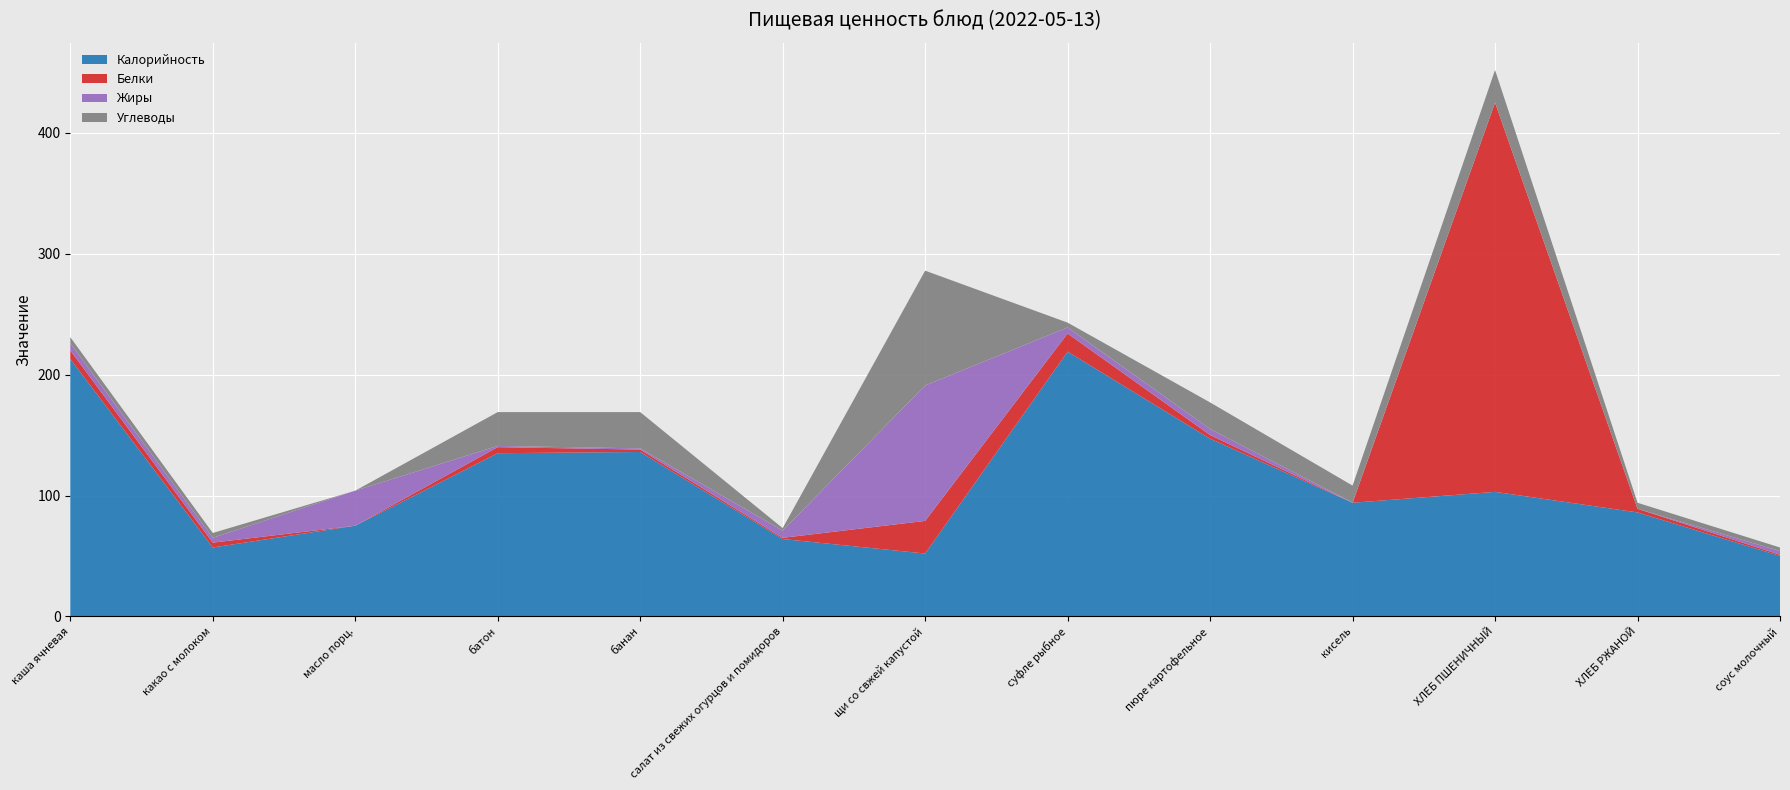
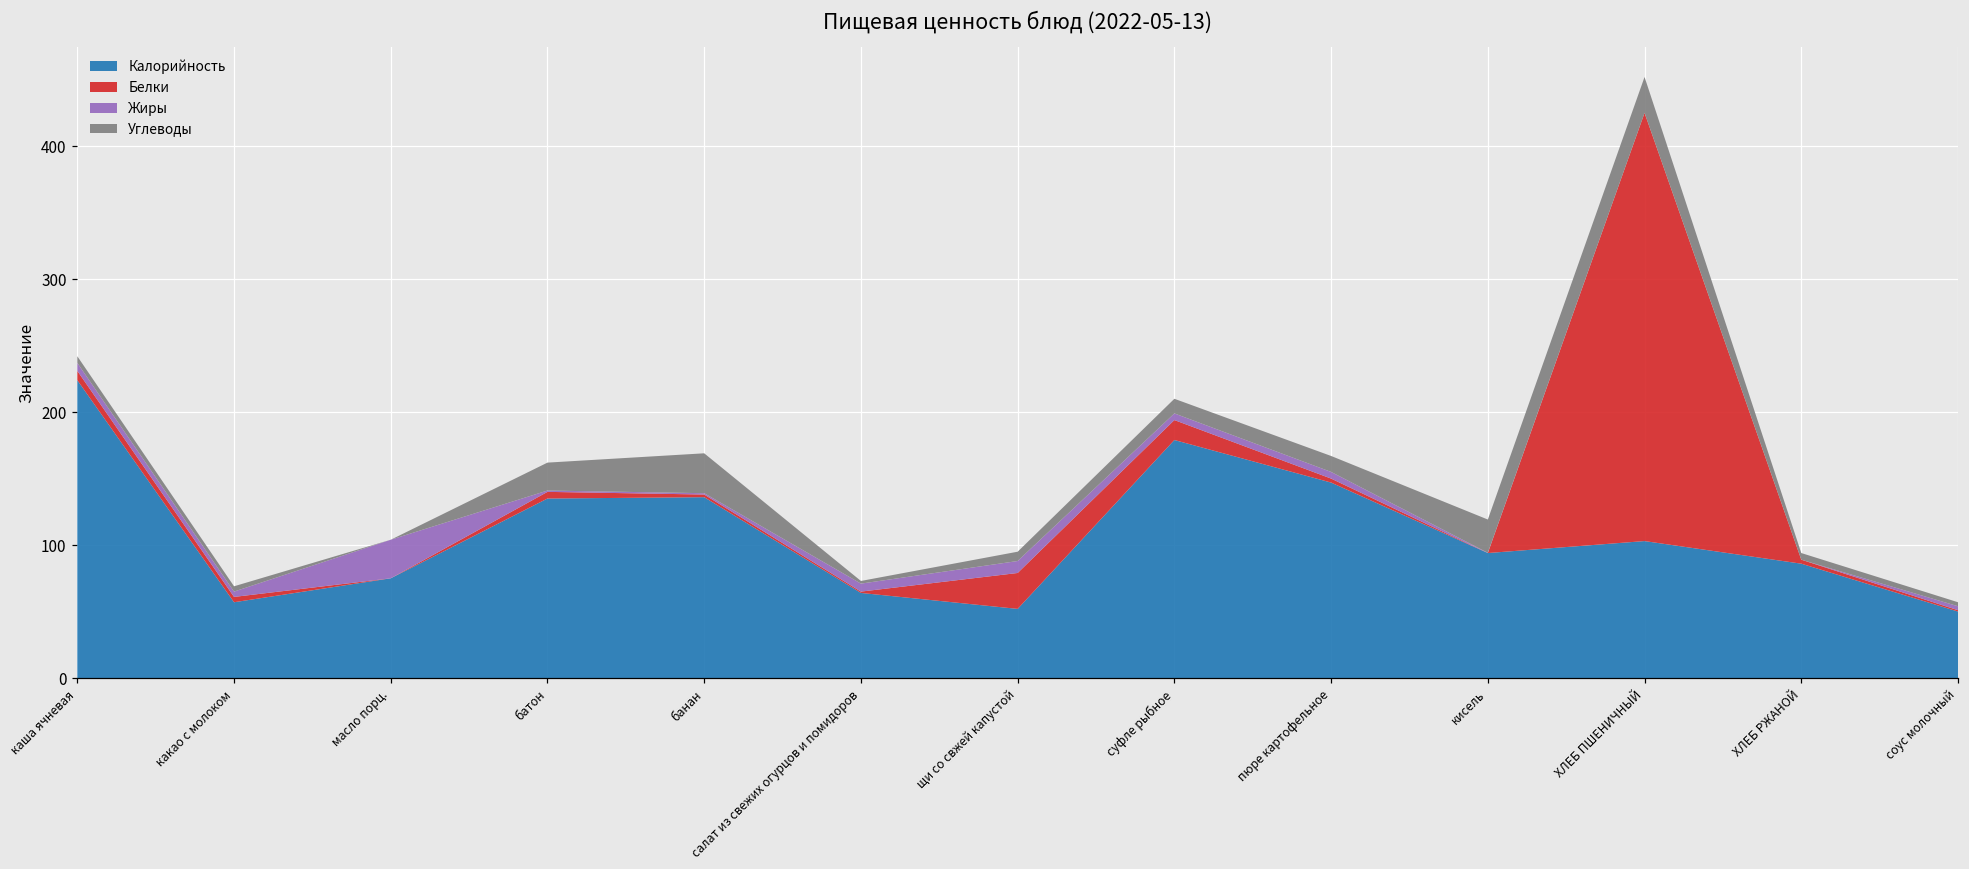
  {
    "Калорийность": {
-     "каша ячневая": 213,
+     "каша ячневая": 224,
      "какао с молоком": 57,
      "батон": 135,
      "щи со свжей капустой": 52,
-     "суфле рыбное": 219,
+     "суфле рыбное": 179,
      "пюре картофельное": 147,
      "ХЛЕБ ПШЕНИЧНЫЙ": 103,
      "ХЛЕБ РЖАНОЙ": 86
    },
    "Белки": {
      "каша ячневая": 7,
      "какао с молоком": 4,
      "щи со свжей капустой": 27,
      "суфле рыбное": 15,
      "пюре картофельное": 3
    },
    "Жиры": {
      "каша ячневая": 6,
      "какао с молоком": 4,
-     "щи со свжей капустой": 112,
+     "щи со свжей капустой": 9,
      "суфле рыбное": 5,
      "пюре картофельное": 5,
      "соус молочный": 3
    },
    "Углеводы": {
      "каша ячневая": 5,
      "какао с молоком": 4,
-     "батон": 28,
+     "батон": 21,
      "банан": 30,
-     "щи со свжей капустой": 95,
-     "суфле рыбное": 4,
-     "пюре картофельное": 22,
-     "кисель": 14,
+     "щи со свжей капустой": 7,
+     "суфле рыбное": 11,
+     "пюре картофельное": 12,
+     "кисель": 25,
      "ХЛЕБ ПШЕНИЧНЫЙ": 27,
      "ХЛЕБ РЖАНОЙ": 5,
      "соус молочный": 3
    }
  }
